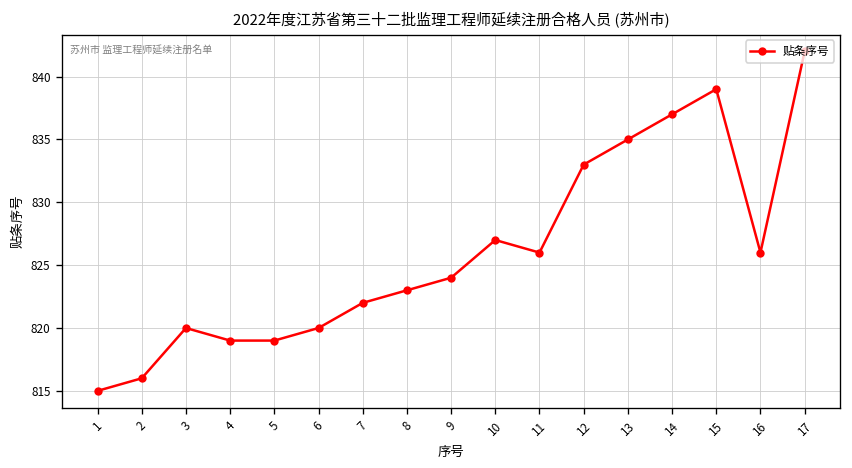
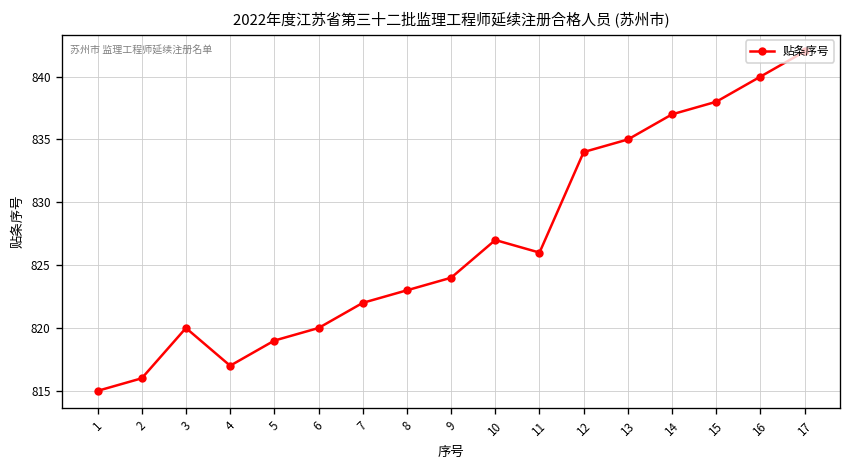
  {
    "1": 815,
    "2": 816,
    "3": 820,
-   "4": 819,
+   "4": 817,
    "5": 819,
    "6": 820,
    "7": 822,
    "8": 823,
    "9": 824,
    "10": 827,
    "11": 826,
-   "12": 833,
+   "12": 834,
    "13": 835,
    "14": 837,
-   "15": 839,
-   "16": 826
+   "15": 838,
+   "16": 840
  }
